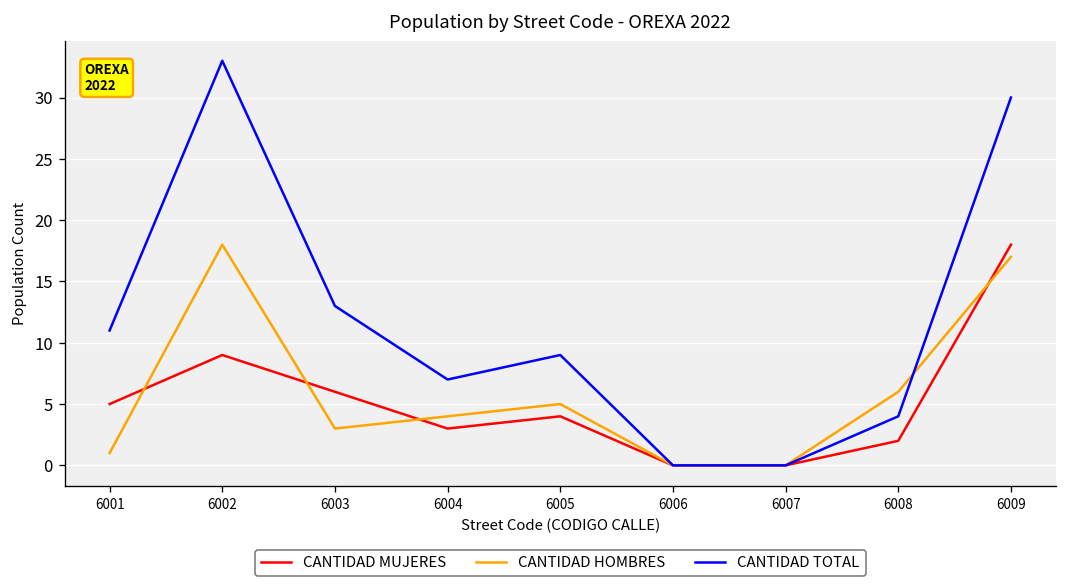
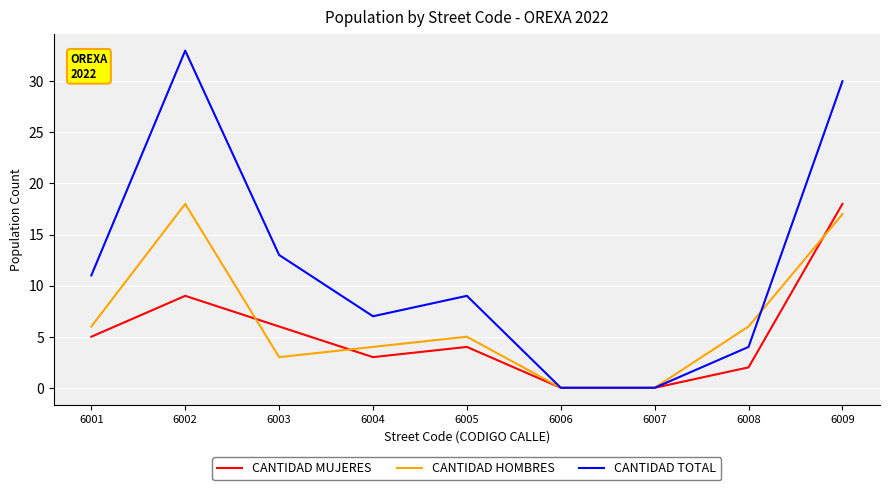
  {
    "CANTIDAD MUJERES": {
      "6001": 5,
      "6002": 9,
      "6003": 6,
      "6004": 3,
      "6005": 4,
      "6008": 2,
      "6009": 18
    },
    "CANTIDAD HOMBRES": {
-     "6001": 1,
+     "6001": 6,
      "6002": 18,
      "6003": 3,
      "6004": 4,
      "6005": 5,
      "6008": 6,
      "6009": 17
    },
    "CANTIDAD TOTAL": {
      "6001": 11,
      "6002": 33,
      "6003": 13,
      "6004": 7,
      "6005": 9,
      "6008": 4,
      "6009": 30
    }
  }
